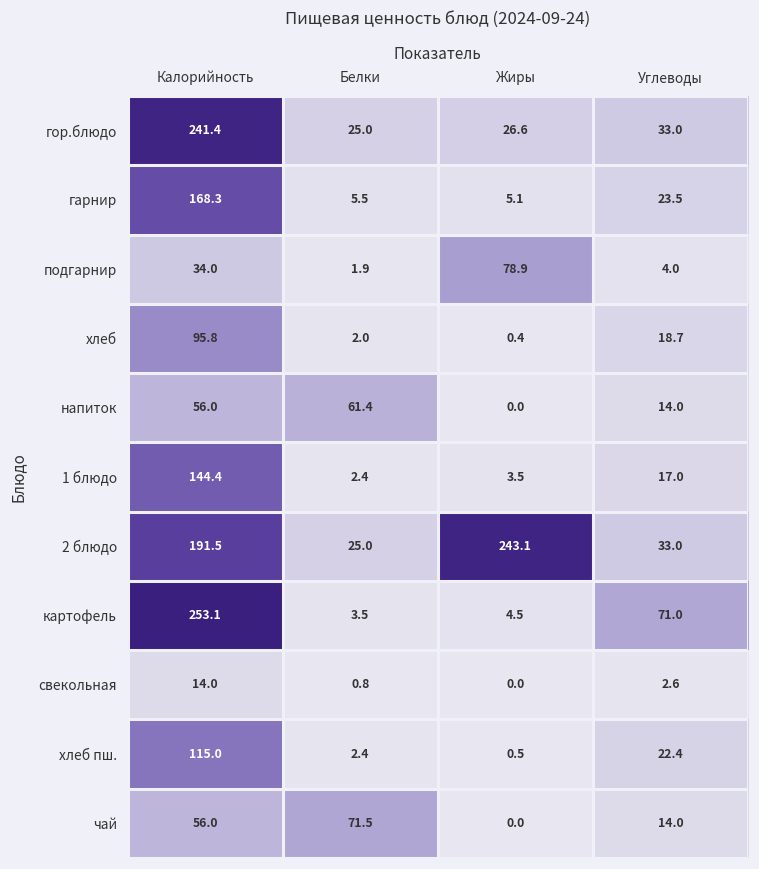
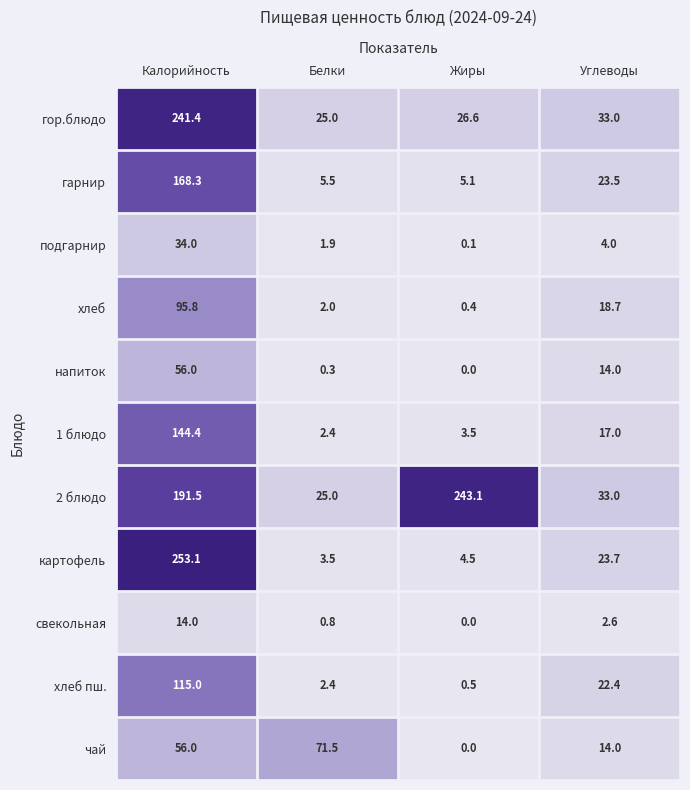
  {
    "гор.блюдо": {
      "Калорийность": 241.4,
      "Белки": 25.0,
      "Жиры": 26.6,
      "Углеводы": 33.0
    },
    "гарнир": {
      "Калорийность": 168.3,
      "Белки": 5.5,
      "Жиры": 5.1,
      "Углеводы": 23.5
    },
    "подгарнир": {
      "Калорийность": 34.0,
      "Белки": 1.9,
-     "Жиры": 78.9,
+     "Жиры": 0.1,
      "Углеводы": 4.0
    },
    "хлеб": {
      "Калорийность": 95.8,
      "Белки": 2.0,
      "Жиры": 0.4,
      "Углеводы": 18.7
    },
    "напиток": {
      "Калорийность": 56.0,
-     "Белки": 61.4,
+     "Белки": 0.3,
      "Жиры": 0.0,
      "Углеводы": 14.0
    },
    "1 блюдо": {
      "Калорийность": 144.4,
      "Белки": 2.4,
      "Жиры": 3.5,
      "Углеводы": 17.0
    },
    "2 блюдо": {
      "Калорийность": 191.5,
      "Белки": 25.0,
      "Жиры": 243.1,
      "Углеводы": 33.0
    },
    "картофель": {
      "Калорийность": 253.1,
      "Белки": 3.5,
      "Жиры": 4.5,
-     "Углеводы": 71.0
+     "Углеводы": 23.7
    },
    "свекольная": {
      "Калорийность": 14.0,
      "Белки": 0.8,
      "Жиры": 0.0,
      "Углеводы": 2.6
    },
    "хлеб пш.": {
      "Калорийность": 115.0,
      "Белки": 2.4,
      "Жиры": 0.5,
      "Углеводы": 22.4
    },
    "чай": {
      "Калорийность": 56.0,
      "Белки": 71.5,
      "Жиры": 0.0,
      "Углеводы": 14.0
    }
  }
